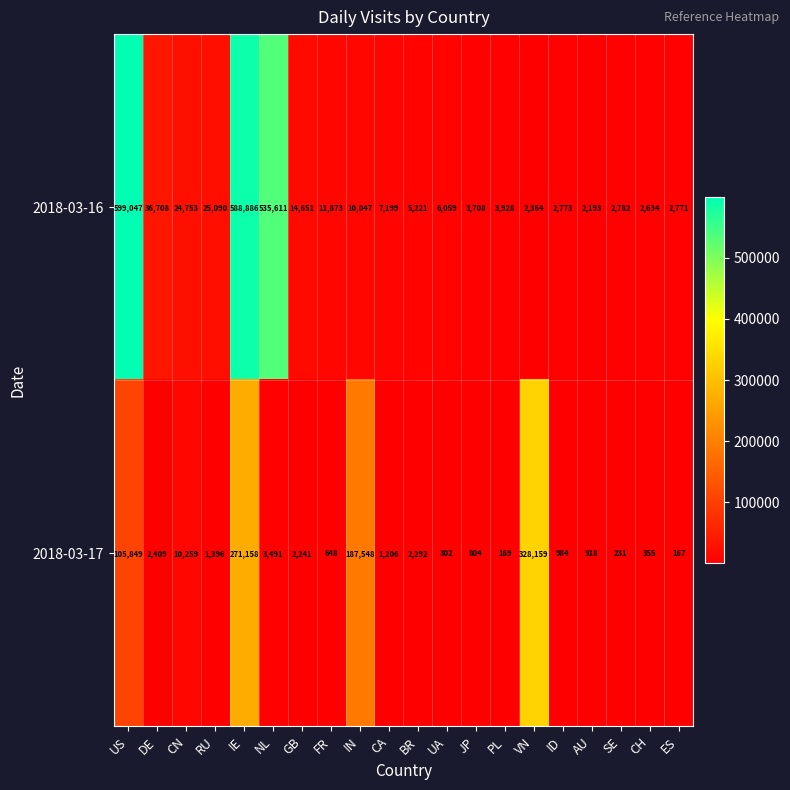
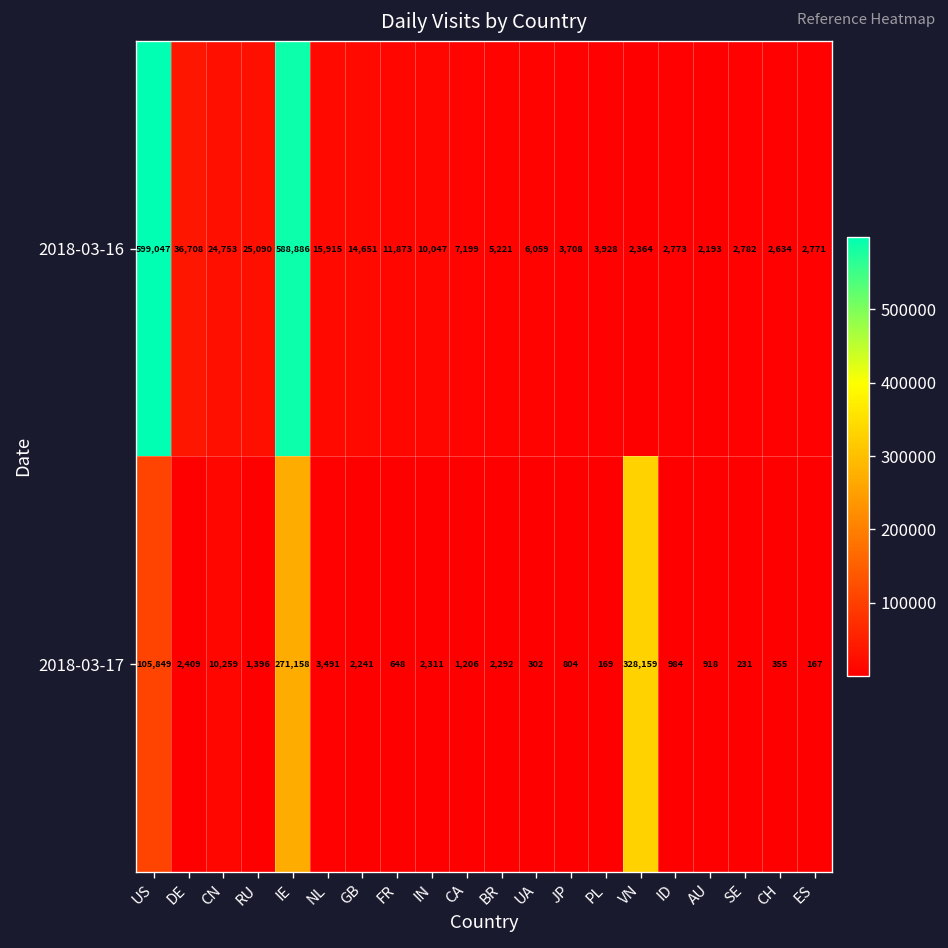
  {
    "2018-03-16": {
      "US": "599,047",
      "DE": "36,708",
      "CN": "24,753",
      "RU": "25,090",
      "IE": "588,886",
-     "NL": "535,611",
+     "NL": "15,915",
      "GB": "14,651",
      "FR": "11,873",
      "IN": "10,047",
      "CA": "7,199",
      "BR": "5,221",
      "UA": "6,059",
      "JP": "3,708",
      "PL": "3,928",
      "VN": "2,364",
      "ID": "2,773",
      "AU": "2,193",
      "SE": "2,782",
      "CH": "2,634",
      "ES": "2,771"
    },
    "2018-03-17": {
      "US": "105,849",
      "DE": "2,409",
      "CN": "10,259",
      "RU": "1,396",
      "IE": "271,158",
      "NL": "3,491",
      "GB": "2,241",
      "FR": "648",
-     "IN": "187,548",
+     "IN": "2,311",
      "CA": "1,206",
      "BR": "2,292",
      "UA": "302",
      "JP": "804",
      "PL": "169",
      "VN": "328,159",
      "ID": "984",
      "AU": "918",
      "SE": "231",
      "CH": "355",
      "ES": "167"
    }
  }
